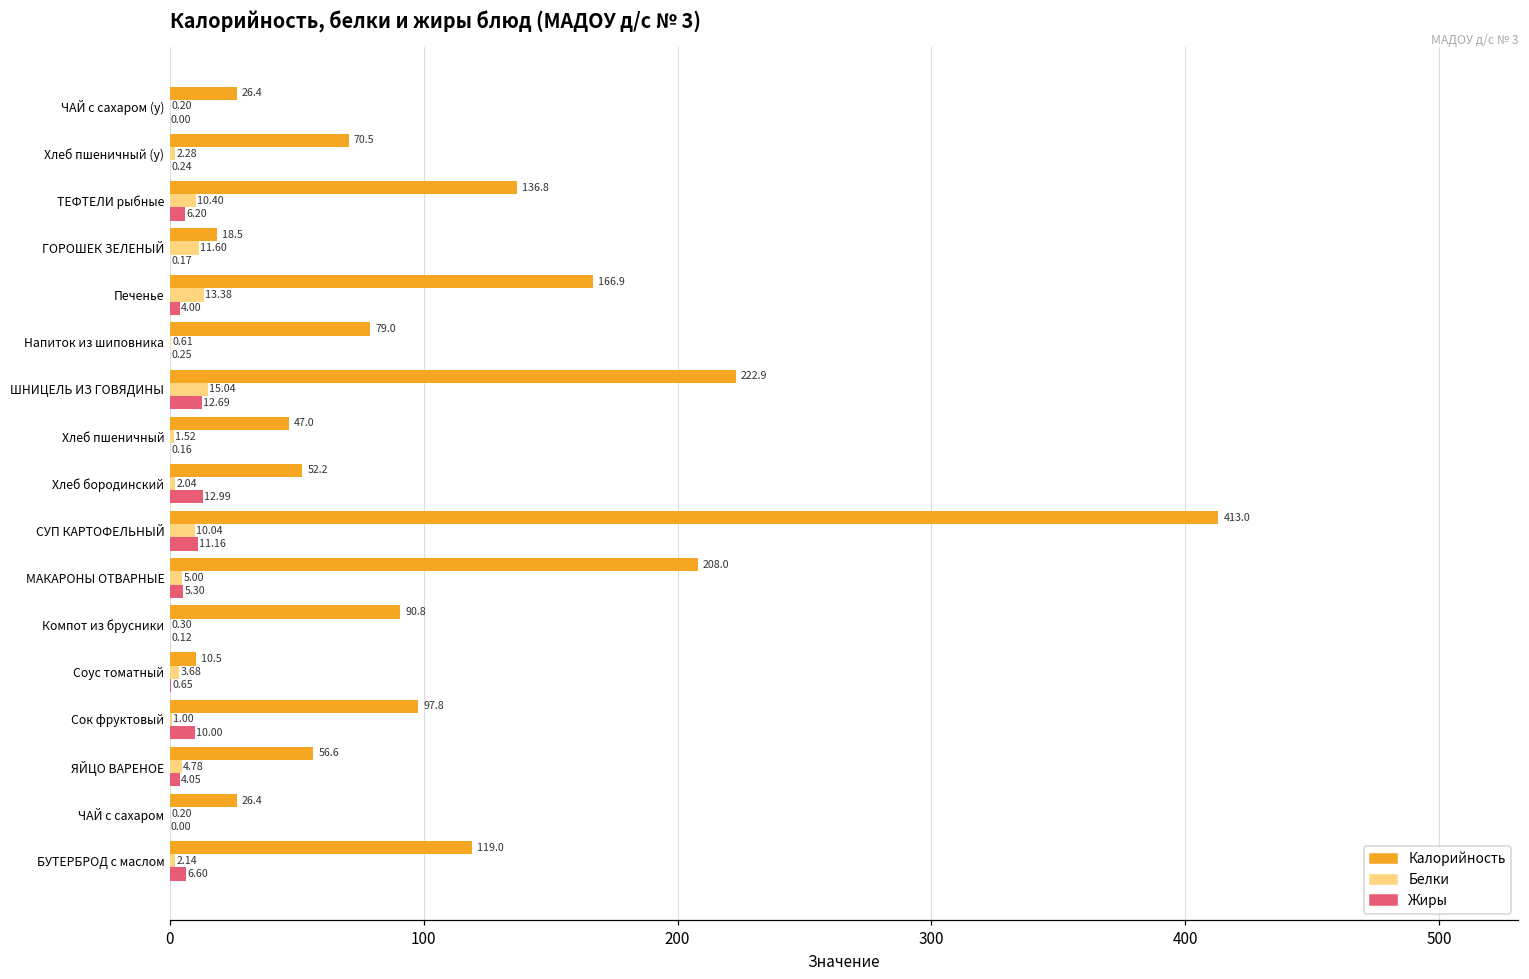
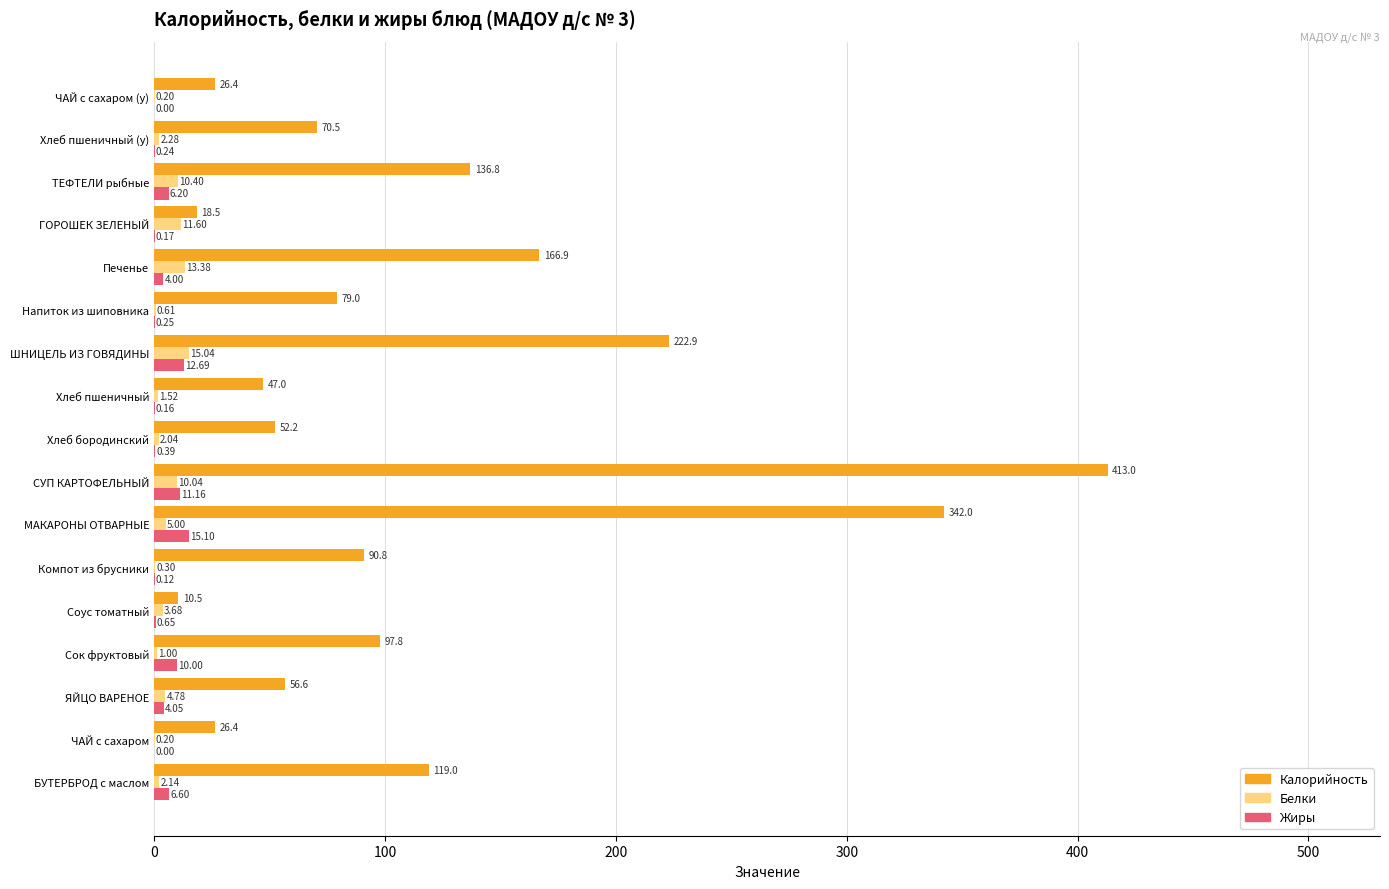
  {
    "Калорийность": {
      "ЧАЙ с сахаром (у)": 26.4,
      "Хлеб пшеничный (у)": 70.5,
      "ТЕФТЕЛИ рыбные": 136.8,
      "ГОРОШЕК ЗЕЛЕНЫЙ": 18.5,
      "Печенье": 166.9,
      "Напиток из шиповника": 79.0,
      "ШНИЦЕЛЬ ИЗ ГОВЯДИНЫ": 222.9,
      "Хлеб пшеничный": 47.0,
      "Хлеб бородинский": 52.2,
      "СУП КАРТОФЕЛЬНЫЙ": 413.0,
-     "МАКАРОНЫ ОТВАРНЫЕ": 208.0,
+     "МАКАРОНЫ ОТВАРНЫЕ": 342.0,
      "Компот из брусники": 90.8,
      "Соус томатный": 10.5,
      "Сок фруктовый": 97.8,
      "ЯЙЦО ВАРЕНОЕ": 56.6,
      "ЧАЙ с сахаром": 26.4,
      "БУТЕРБРОД с маслом": 119.0
    },
    "Белки": {
      "ЧАЙ с сахаром (у)": 0.20,
      "Хлеб пшеничный (у)": 2.28,
      "ТЕФТЕЛИ рыбные": 10.40,
      "ГОРОШЕК ЗЕЛЕНЫЙ": 11.60,
      "Печенье": 13.38,
      "Напиток из шиповника": 0.61,
      "ШНИЦЕЛЬ ИЗ ГОВЯДИНЫ": 15.04,
      "Хлеб пшеничный": 1.52,
      "Хлеб бородинский": 2.04,
      "СУП КАРТОФЕЛЬНЫЙ": 10.04,
      "МАКАРОНЫ ОТВАРНЫЕ": 5.00,
      "Компот из брусники": 0.30,
      "Соус томатный": 3.68,
      "Сок фруктовый": 1.00,
      "ЯЙЦО ВАРЕНОЕ": 4.78,
      "ЧАЙ с сахаром": 0.20,
      "БУТЕРБРОД с маслом": 2.14
    },
    "Жиры": {
      "ЧАЙ с сахаром (у)": 0.00,
      "Хлеб пшеничный (у)": 0.24,
      "ТЕФТЕЛИ рыбные": 6.20,
      "ГОРОШЕК ЗЕЛЕНЫЙ": 0.17,
      "Печенье": 4.00,
      "Напиток из шиповника": 0.25,
      "ШНИЦЕЛЬ ИЗ ГОВЯДИНЫ": 12.69,
      "Хлеб пшеничный": 0.16,
-     "Хлеб бородинский": 12.99,
+     "Хлеб бородинский": 0.39,
      "СУП КАРТОФЕЛЬНЫЙ": 11.16,
-     "МАКАРОНЫ ОТВАРНЫЕ": 5.30,
+     "МАКАРОНЫ ОТВАРНЫЕ": 15.10,
      "Компот из брусники": 0.12,
      "Соус томатный": 0.65,
      "Сок фруктовый": 10.00,
      "ЯЙЦО ВАРЕНОЕ": 4.05,
      "ЧАЙ с сахаром": 0.00,
      "БУТЕРБРОД с маслом": 6.60
    }
  }
